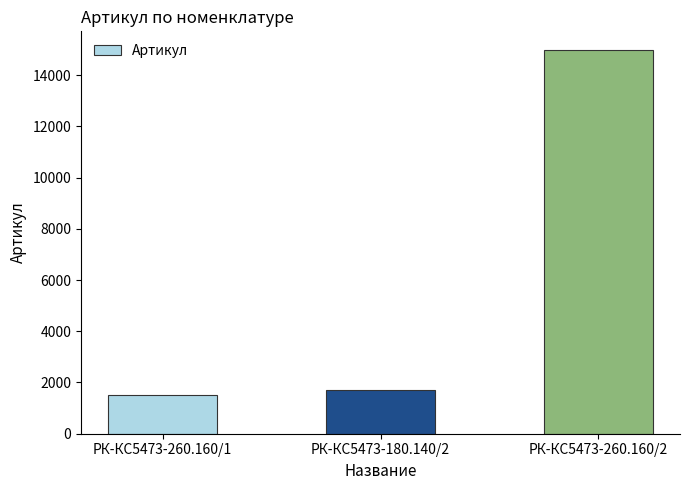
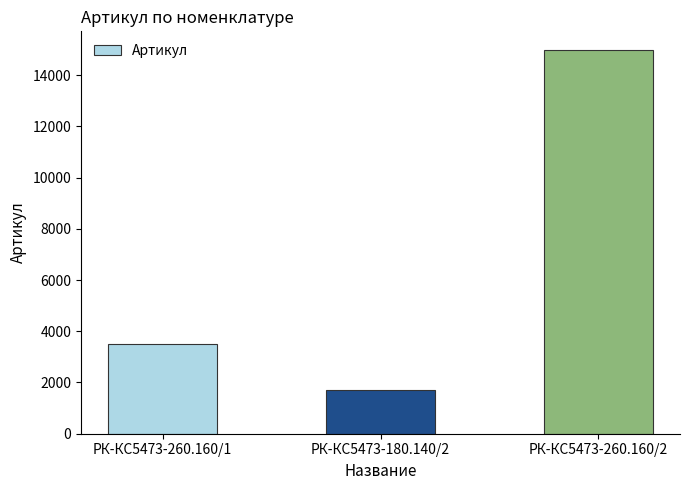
  {
-   "РК-КС5473-260.160/1": 1500,
+   "РК-КС5473-260.160/1": 3500,
    "РК-КС5473-180.140/2": 1700,
    "РК-КС5473-260.160/2": 15000
  }
